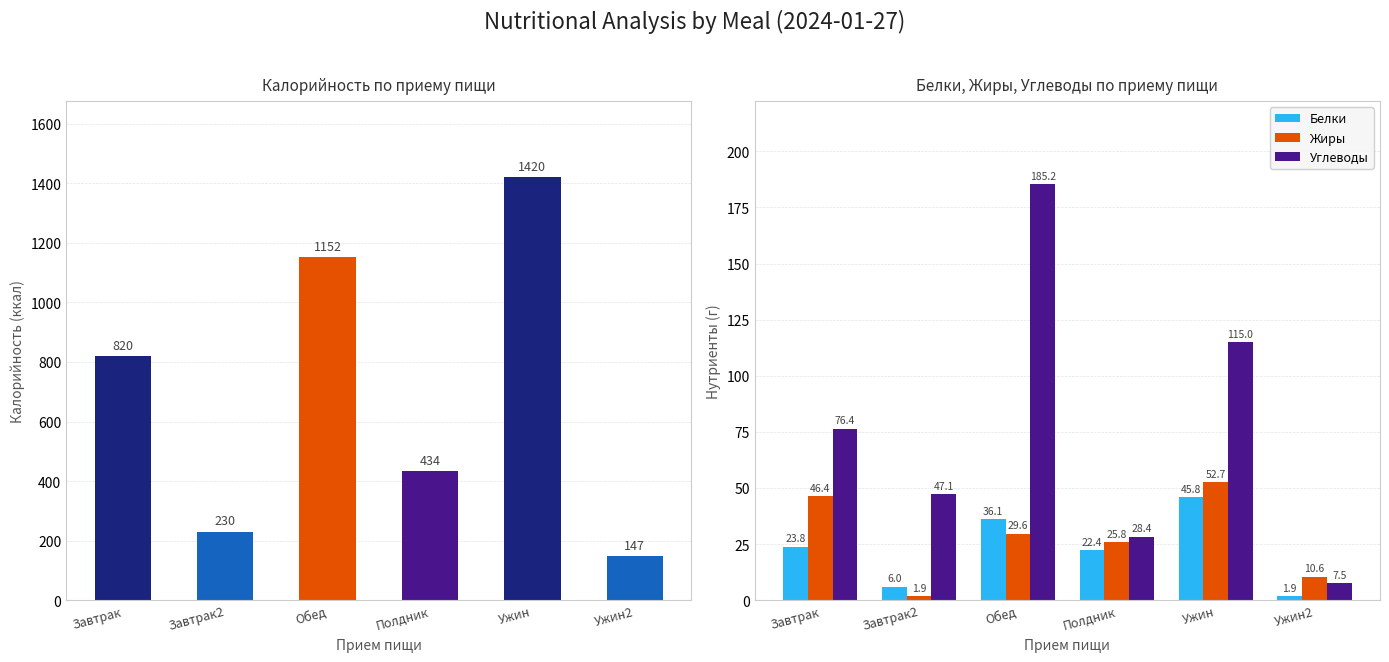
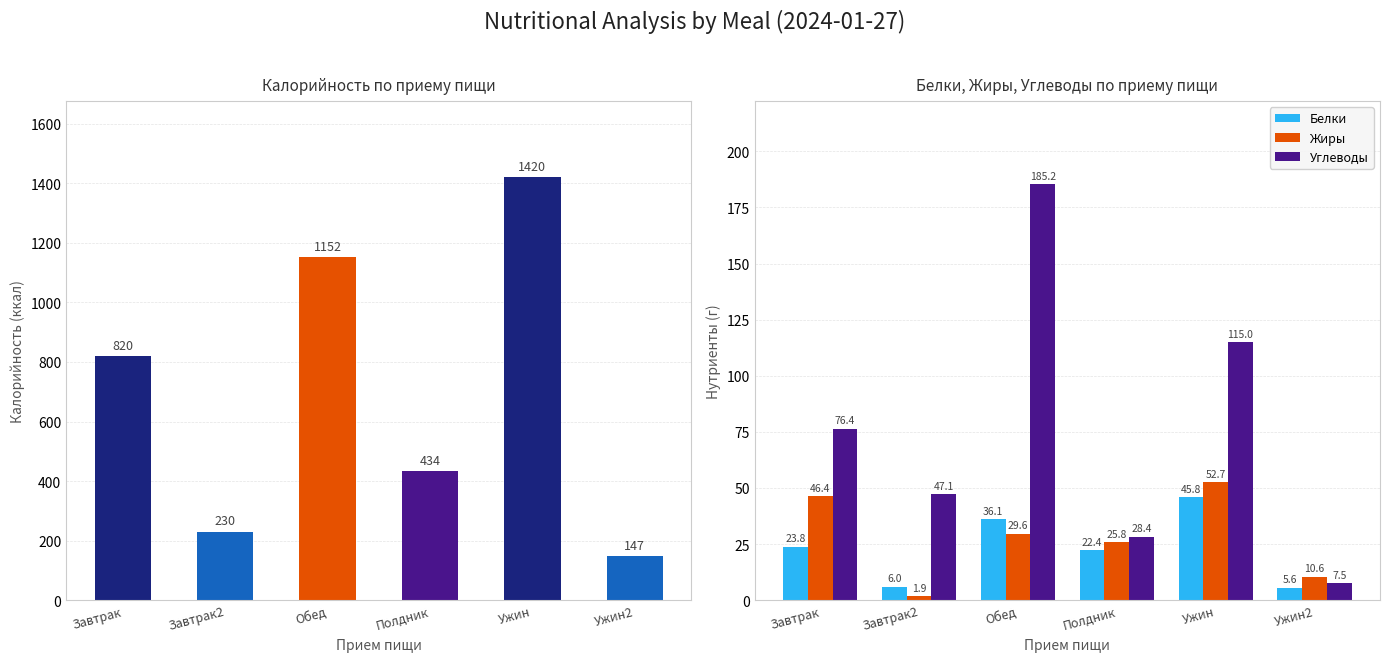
  {
    "Калорийность по приему пищи": {
      "Завтрак": 820,
      "Завтрак2": 230,
      "Обед": 1152,
      "Полдник": 434,
      "Ужин": 1420,
      "Ужин2": 147
    },
    "Белки, Жиры, Углеводы по приему пищи": {
      "Белки": {
        "Завтрак": 23.8,
        "Завтрак2": 6.0,
        "Обед": 36.1,
        "Полдник": 22.4,
        "Ужин": 45.8,
-       "Ужин2": 1.9
+       "Ужин2": 5.6
      },
      "Жиры": {
        "Завтрак": 46.4,
        "Завтрак2": 1.9,
        "Обед": 29.6,
        "Полдник": 25.8,
        "Ужин": 52.7,
        "Ужин2": 10.6
      },
      "Углеводы": {
        "Завтрак": 76.4,
        "Завтрак2": 47.1,
        "Обед": 185.2,
        "Полдник": 28.4,
        "Ужин": 115.0,
        "Ужин2": 7.5
      }
    }
  }
